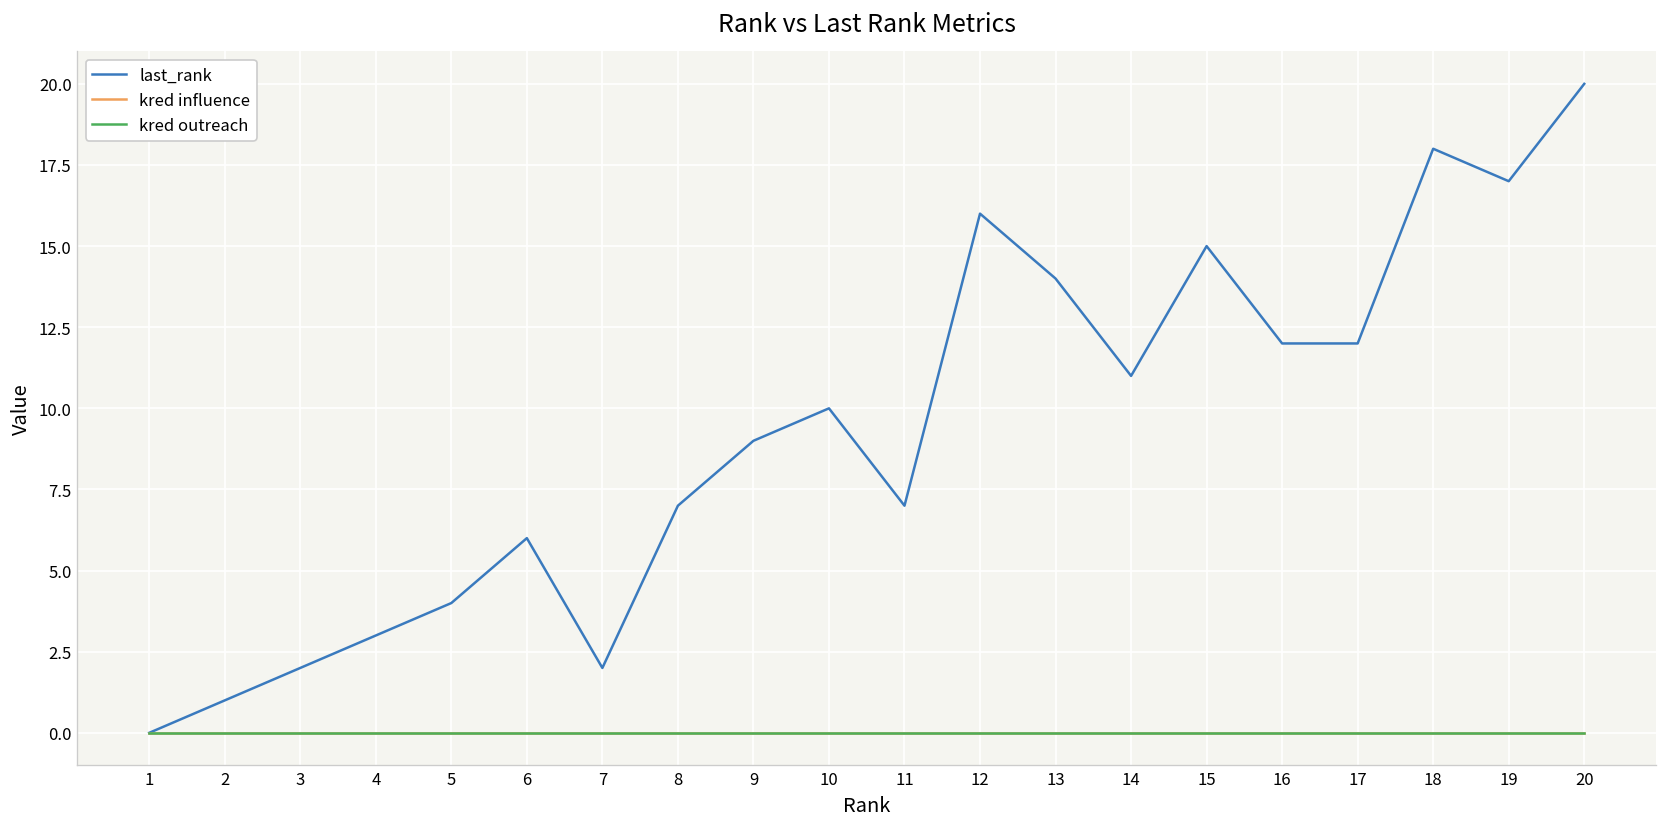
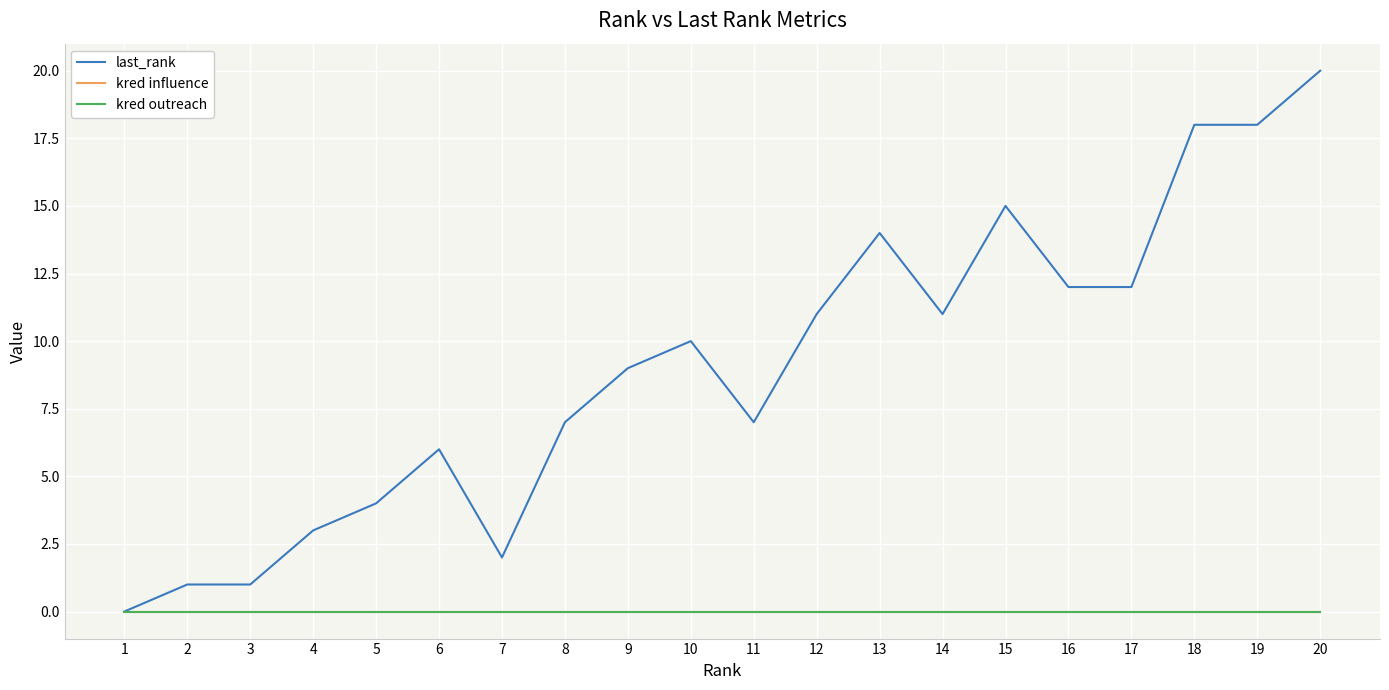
  {
    "last_rank": {
      "2": 1,
-     "3": 2,
+     "3": 1,
      "4": 3,
      "5": 4,
      "6": 6,
      "7": 2,
      "8": 7,
      "9": 9,
      "10": 10,
      "11": 7,
-     "12": 16,
+     "12": 11,
      "13": 14,
      "14": 11,
      "15": 15,
      "16": 12,
      "17": 12,
      "18": 18,
-     "19": 17,
+     "19": 18,
      "20": 20
    },
    "kred outreach": {
      "2": 0,
      "3": 0,
      "4": 0,
      "5": 0,
      "6": 0,
      "7": 0,
      "8": 0,
      "9": 0,
      "10": 0,
      "11": 0,
      "12": 0,
      "13": 0,
      "14": 0,
      "15": 0,
      "16": 0,
      "17": 0,
      "18": 0,
      "19": 0,
      "20": 0
    }
  }
